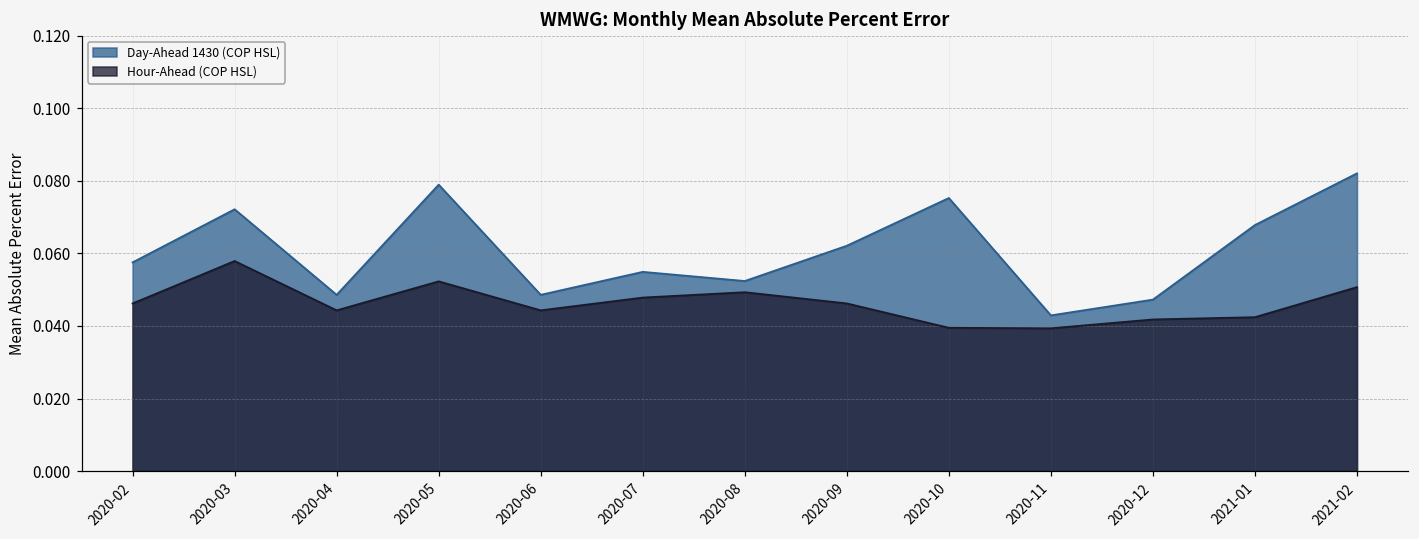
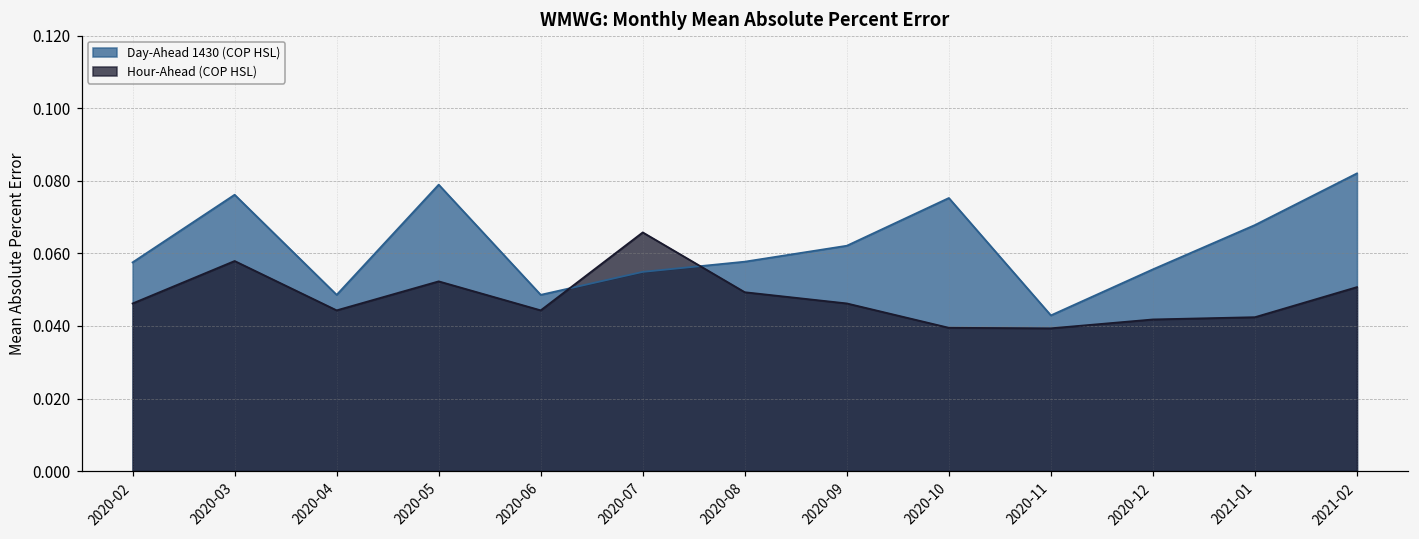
  {
    "Day-Ahead 1430 (COP HSL)": {
      "2020-02": 0.058,
-     "2020-03": 0.072,
+     "2020-03": 0.076,
      "2020-04": 0.049,
      "2020-05": 0.079,
      "2020-06": 0.049,
      "2020-07": 0.055,
-     "2020-08": 0.052,
+     "2020-08": 0.058,
      "2020-09": 0.062,
      "2020-10": 0.075,
      "2020-11": 0.043,
-     "2020-12": 0.047,
+     "2020-12": 0.056,
      "2021-01": 0.068,
      "2021-02": 0.082
    },
    "Hour-Ahead (COP HSL)": {
      "2020-02": 0.046,
      "2020-03": 0.058,
      "2020-04": 0.044,
      "2020-05": 0.052,
      "2020-06": 0.044,
-     "2020-07": 0.048,
+     "2020-07": 0.066,
      "2020-08": 0.049,
      "2020-09": 0.046,
      "2020-10": 0.039,
      "2020-11": 0.039,
      "2020-12": 0.042,
      "2021-01": 0.042,
      "2021-02": 0.051
    }
  }
